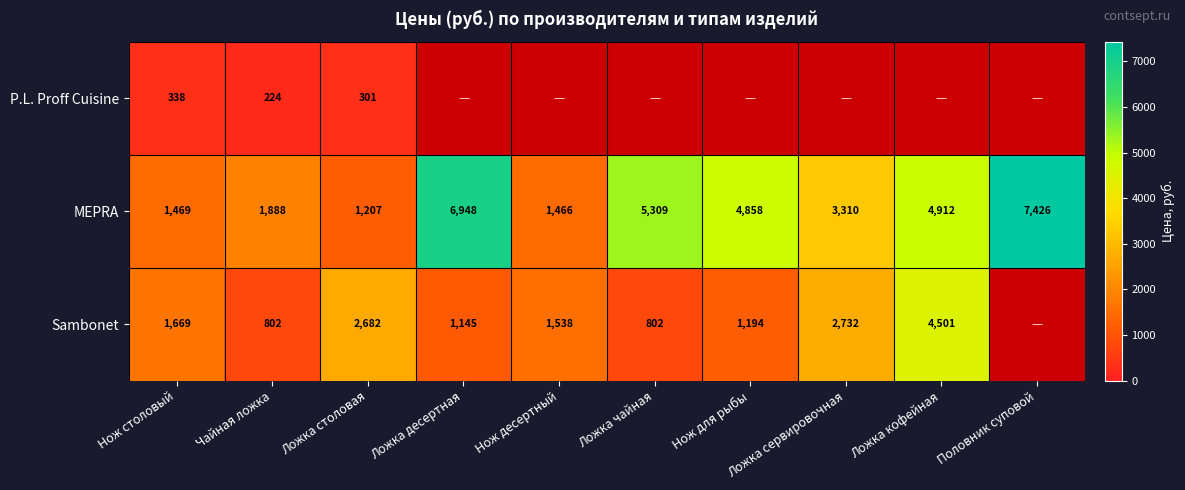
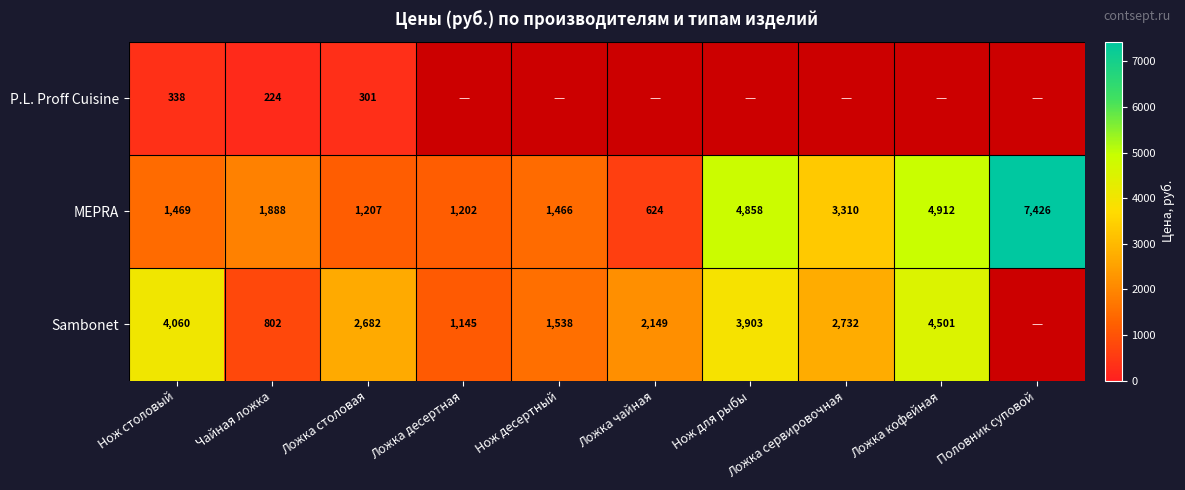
  {
    "P.L. Proff Cuisine": {
      "Нож столовый": "338",
      "Чайная ложка": "224",
      "Ложка столовая": "301"
    },
    "MEPRA": {
      "Нож столовый": "1,469",
      "Чайная ложка": "1,888",
      "Ложка столовая": "1,207",
-     "Ложка десертная": "6,948",
+     "Ложка десертная": "1,202",
      "Нож десертный": "1,466",
-     "Ложка чайная": "5,309",
+     "Ложка чайная": "624",
      "Нож для рыбы": "4,858",
      "Ложка сервировочная": "3,310",
      "Ложка кофейная": "4,912",
      "Половник суповой": "7,426"
    },
    "Sambonet": {
-     "Нож столовый": "1,669",
+     "Нож столовый": "4,060",
      "Чайная ложка": "802",
      "Ложка столовая": "2,682",
      "Ложка десертная": "1,145",
      "Нож десертный": "1,538",
-     "Ложка чайная": "802",
-     "Нож для рыбы": "1,194",
+     "Ложка чайная": "2,149",
+     "Нож для рыбы": "3,903",
      "Ложка сервировочная": "2,732",
      "Ложка кофейная": "4,501"
    }
  }
